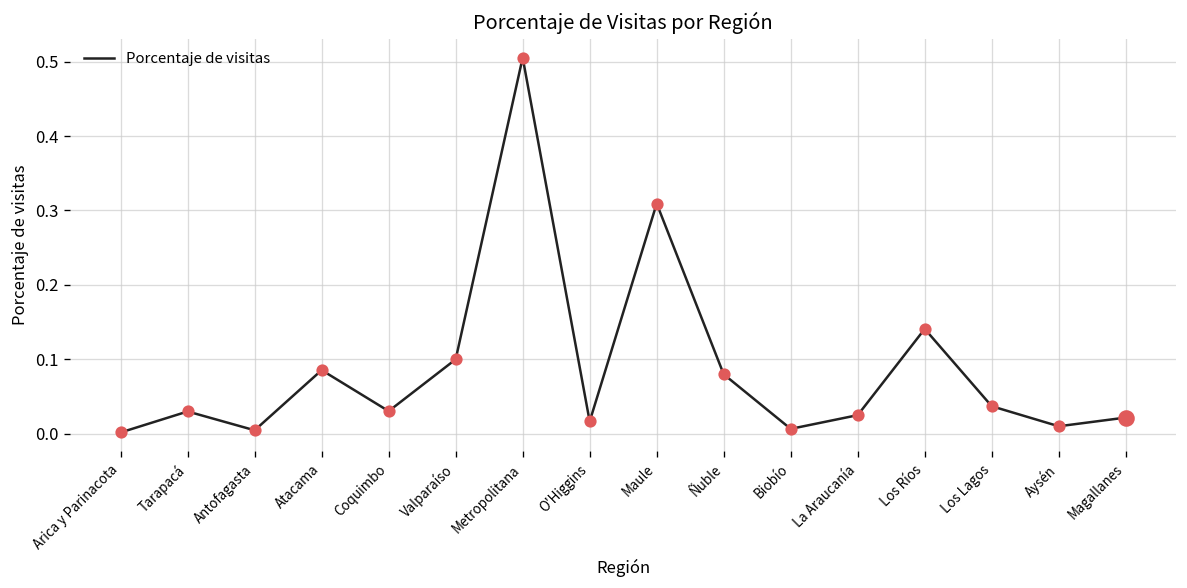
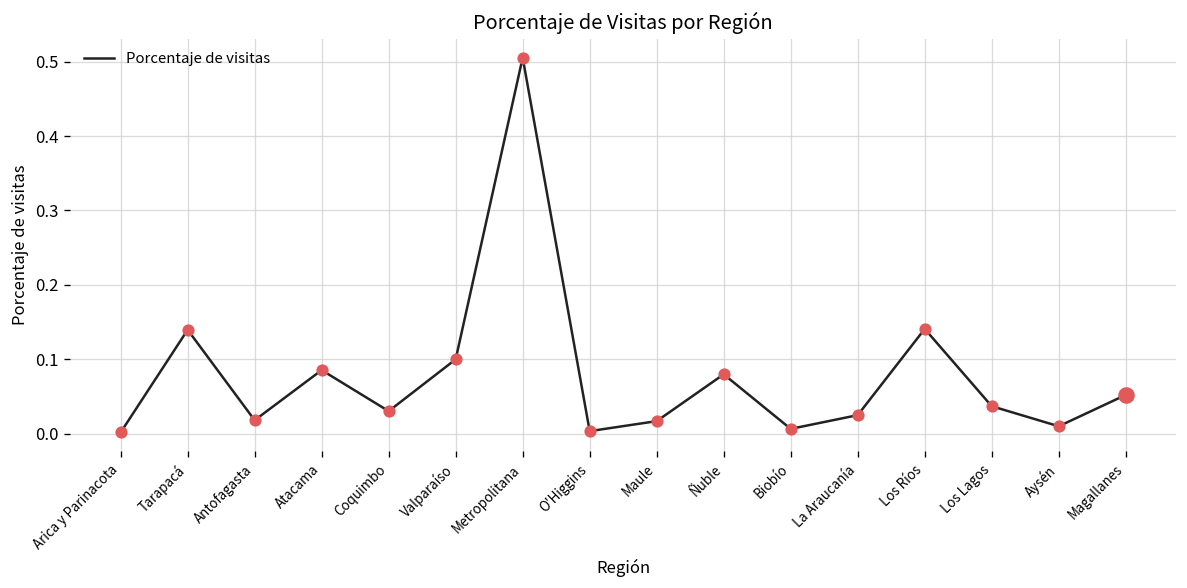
  {
    "Porcentaje de visitas": {
      "Arica y Parinacota": 0.00,
-     "Tarapacá": 0.03,
-     "Antofagasta": 0.00,
+     "Tarapacá": 0.14,
+     "Antofagasta": 0.02,
      "Atacama": 0.09,
      "Coquimbo": 0.03,
      "Valparaíso": 0.10,
      "Metropolitana": 0.51,
-     "O'Higgins": 0.02,
-     "Maule": 0.31,
+     "O'Higgins": 0.00,
+     "Maule": 0.02,
      "Ñuble": 0.08,
      "Biobío": 0.01,
      "La Araucanía": 0.02,
      "Los Ríos": 0.14,
      "Los Lagos": 0.04,
      "Aysén": 0.01,
-     "Magallanes": 0.02
+     "Magallanes": 0.05
    }
  }
